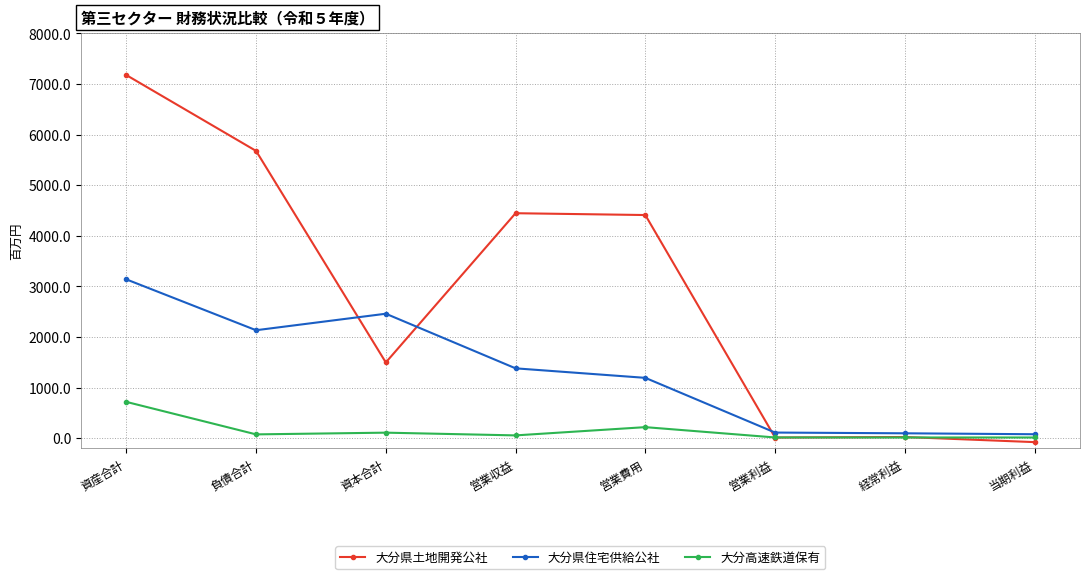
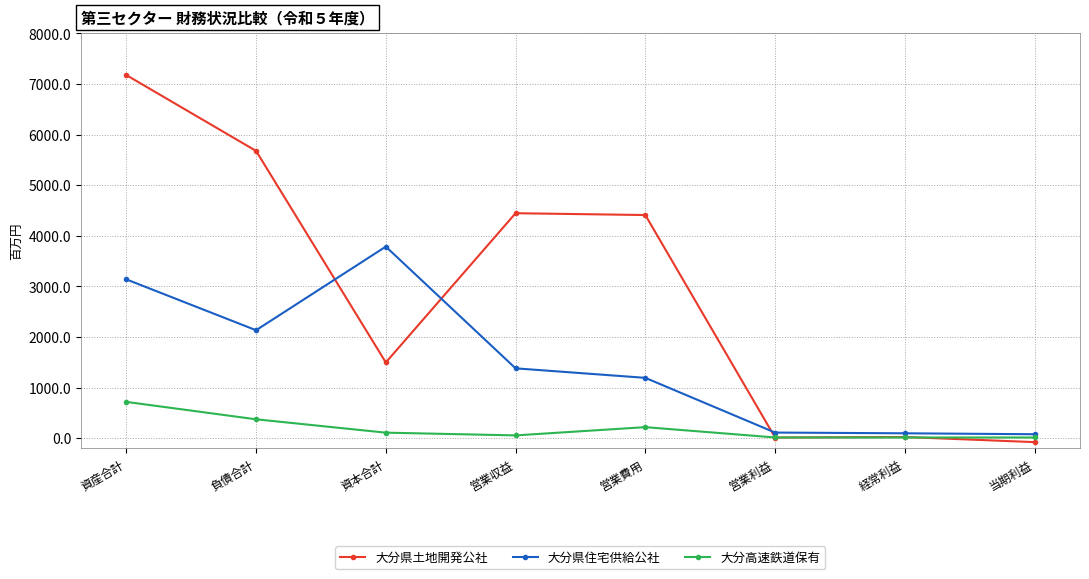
  {
    "大分県土地開発公社": {
      "資産合計": 7200,
      "負債合計": 5700,
      "資本合計": 1500,
      "営業収益": 4400,
      "営業費用": 4400,
      "当期利益": -100
    },
    "大分県住宅供給公社": {
      "資産合計": 3100,
      "負債合計": 2100,
-     "資本合計": 2500,
+     "資本合計": 3800,
      "営業収益": 1400,
      "営業費用": 1200,
      "営業利益": 100,
      "経常利益": 100,
      "当期利益": 100
    },
    "大分高速鉄道保有": {
      "資産合計": 700,
-     "負債合計": 100,
+     "負債合計": 400,
      "資本合計": 100,
      "営業収益": 100,
      "営業費用": 200,
      "当期利益": 0
    }
  }
